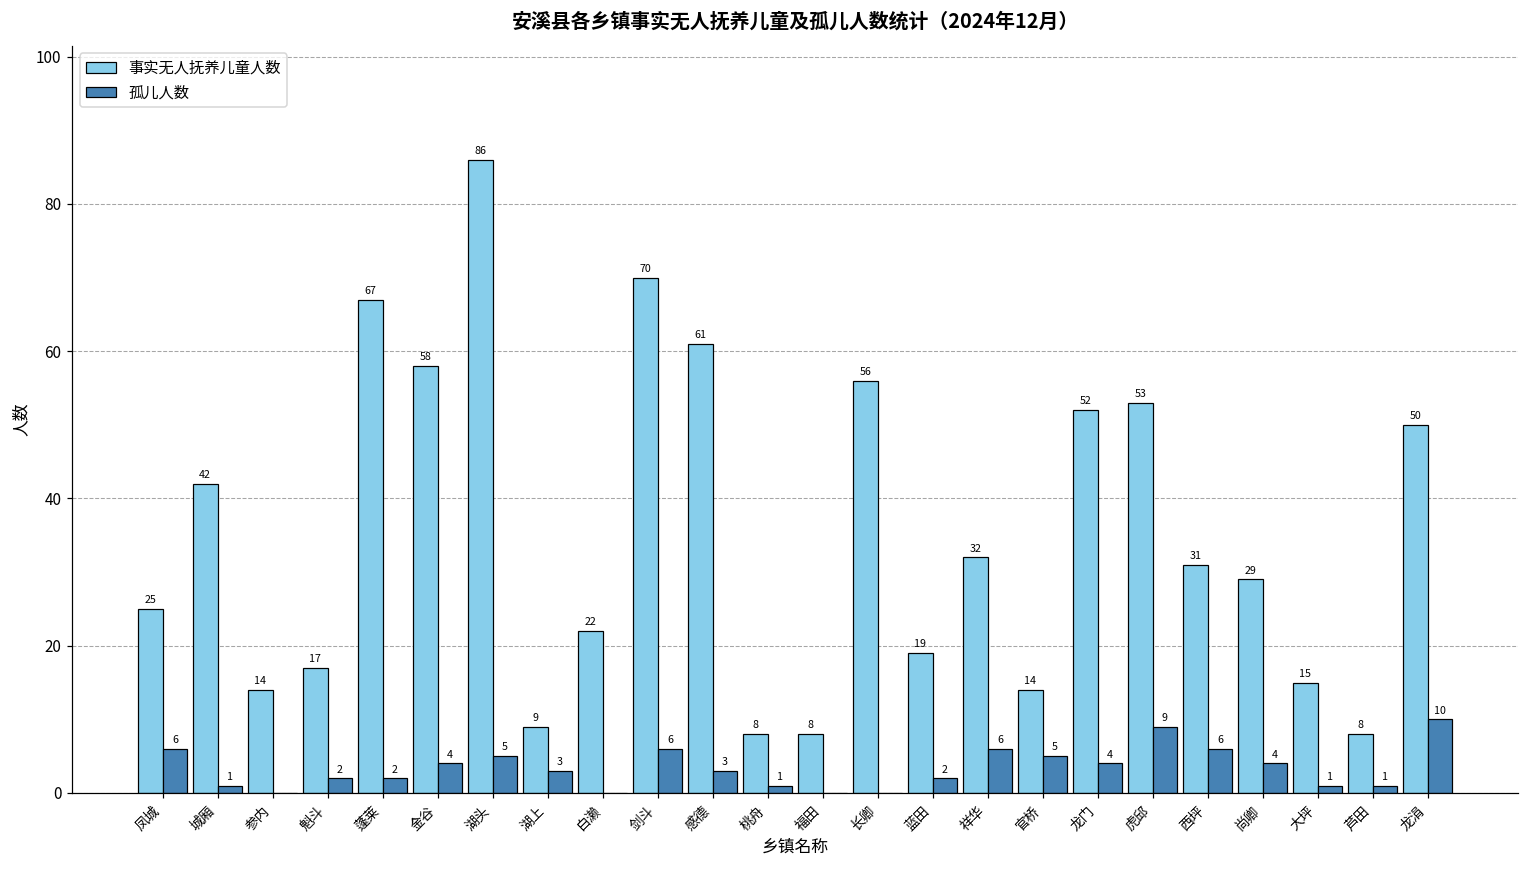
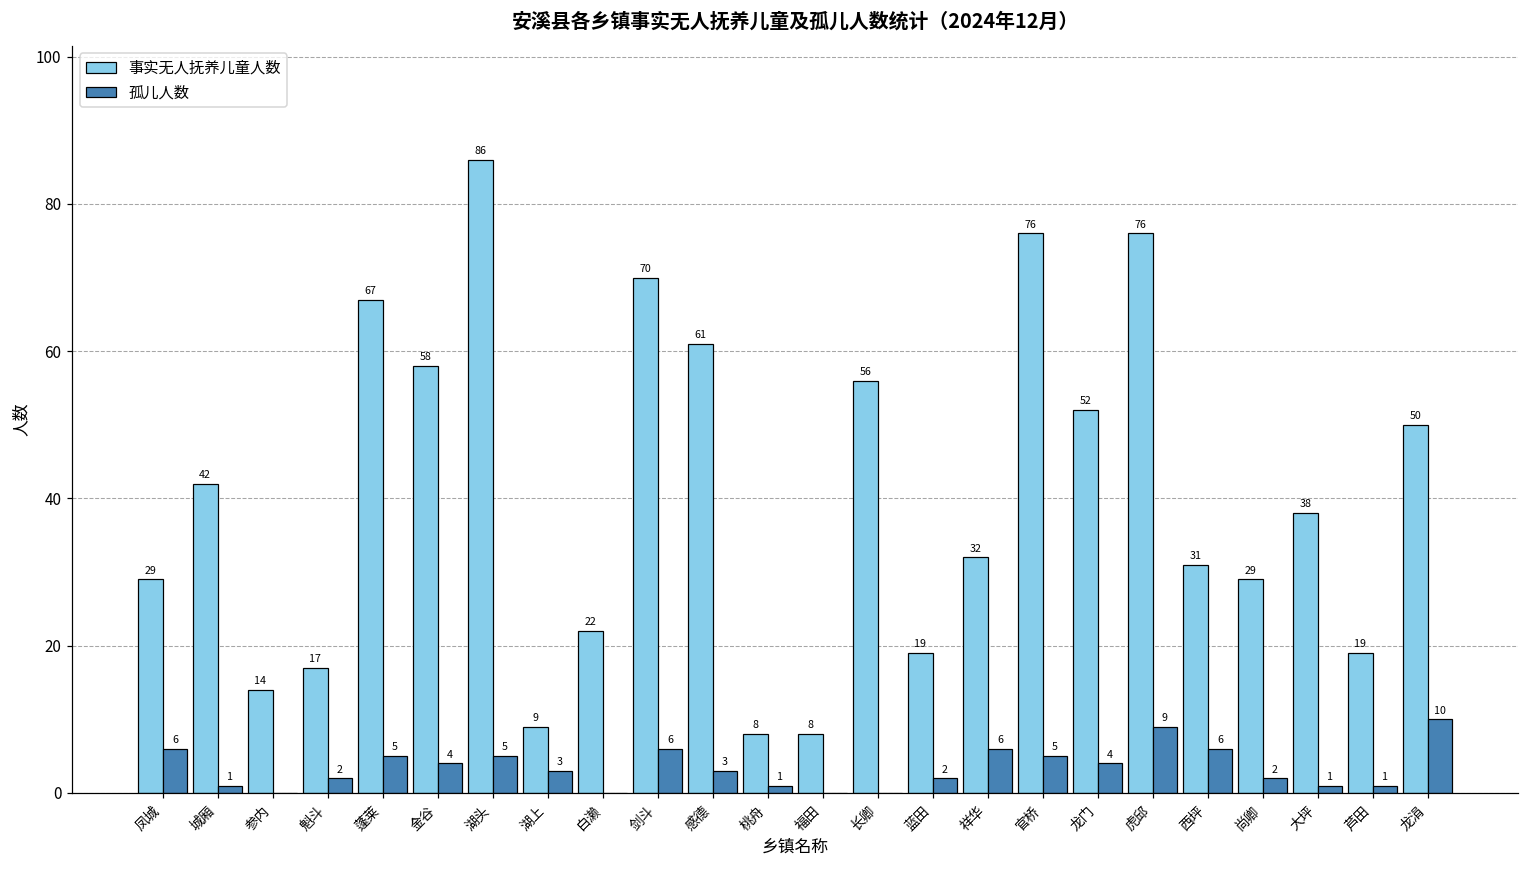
  {
    "事实无人抚养儿童人数": {
-     "凤城": 25,
+     "凤城": 29,
      "城厢": 42,
      "参内": 14,
      "魁斗": 17,
      "蓬莱": 67,
      "金谷": 58,
      "湖头": 86,
      "湖上": 9,
      "白濑": 22,
      "剑斗": 70,
      "感德": 61,
      "桃舟": 8,
      "福田": 8,
      "长卿": 56,
      "蓝田": 19,
      "祥华": 32,
-     "官桥": 14,
+     "官桥": 76,
      "龙门": 52,
-     "虎邱": 53,
+     "虎邱": 76,
      "西坪": 31,
      "尚卿": 29,
-     "大坪": 15,
-     "芦田": 8,
+     "大坪": 38,
+     "芦田": 19,
      "龙涓": 50
    },
    "孤儿人数": {
      "凤城": 6,
      "城厢": 1,
      "魁斗": 2,
-     "蓬莱": 2,
+     "蓬莱": 5,
      "金谷": 4,
      "湖头": 5,
      "湖上": 3,
      "剑斗": 6,
      "感德": 3,
      "桃舟": 1,
      "蓝田": 2,
      "祥华": 6,
      "官桥": 5,
      "龙门": 4,
      "虎邱": 9,
      "西坪": 6,
-     "尚卿": 4,
+     "尚卿": 2,
      "大坪": 1,
      "芦田": 1,
      "龙涓": 10
    }
  }
